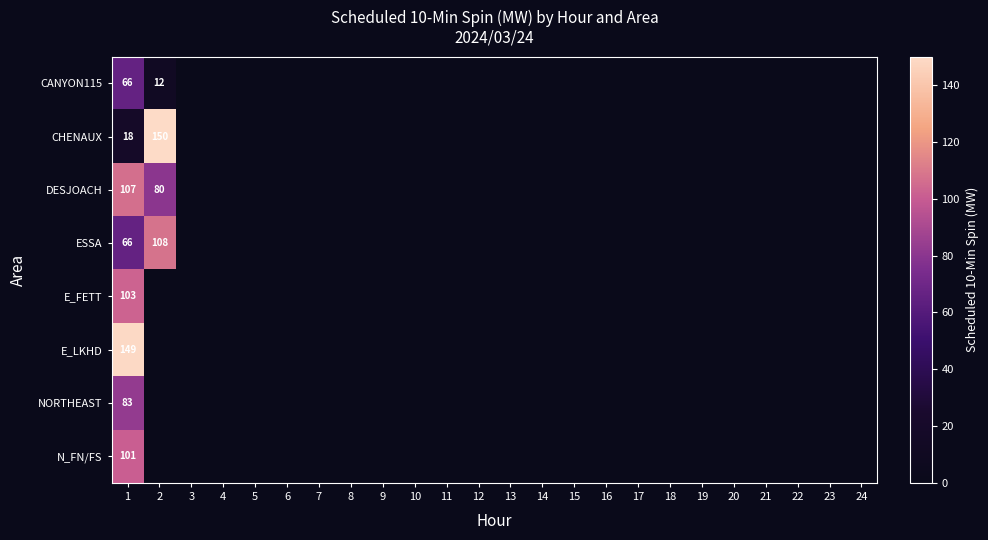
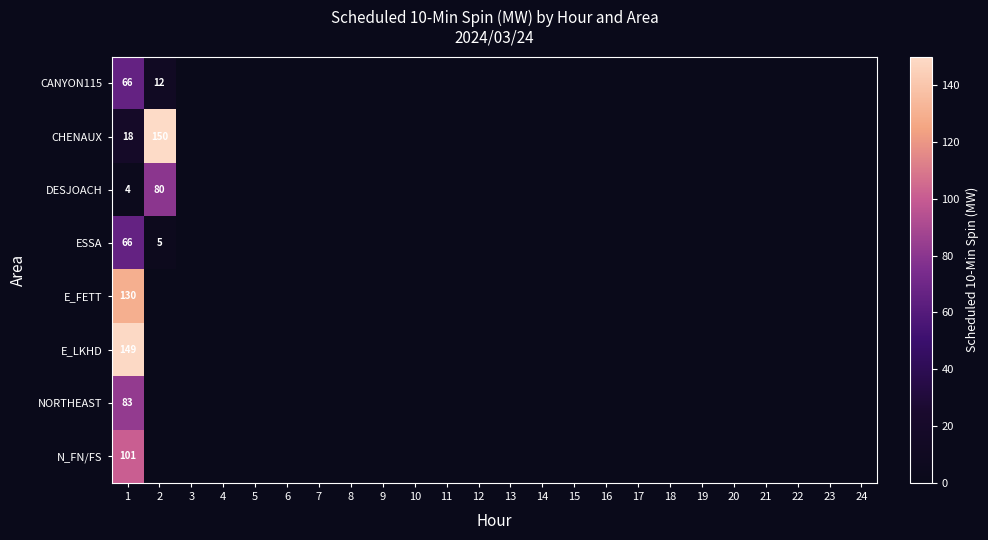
  {
    "CANYON115": {
      "1": 66,
      "2": 12
    },
    "CHENAUX": {
      "1": 18,
      "2": 150
    },
    "DESJOACH": {
-     "1": 107,
+     "1": 4,
      "2": 80
    },
    "ESSA": {
      "1": 66,
-     "2": 108
+     "2": 5
    },
    "E_FETT": {
-     "1": 103
+     "1": 130
    },
    "E_LKHD": {
      "1": 149
    },
    "NORTHEAST": {
      "1": 83
    },
    "N_FN/FS": {
      "1": 101
    }
  }
